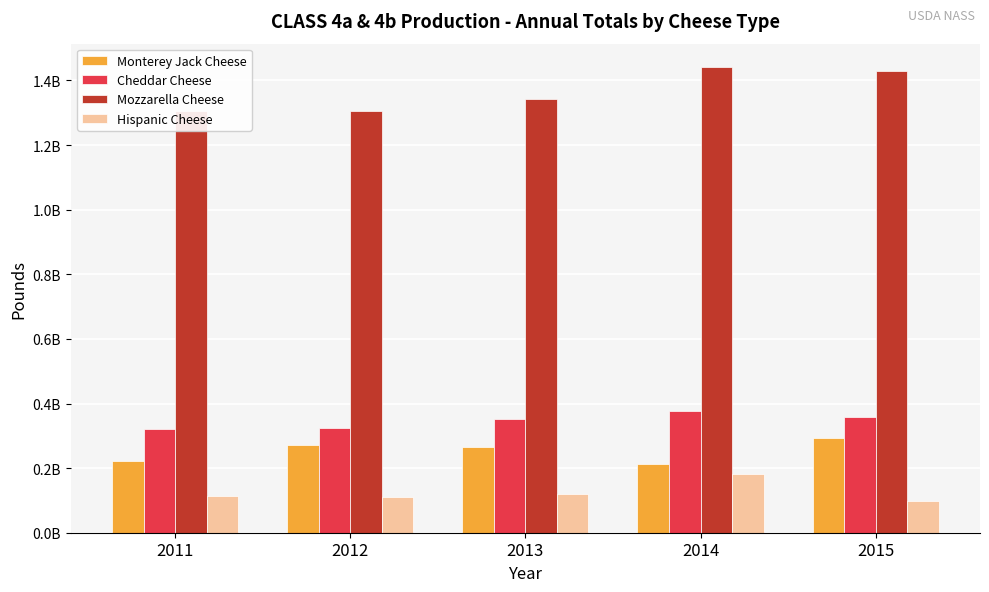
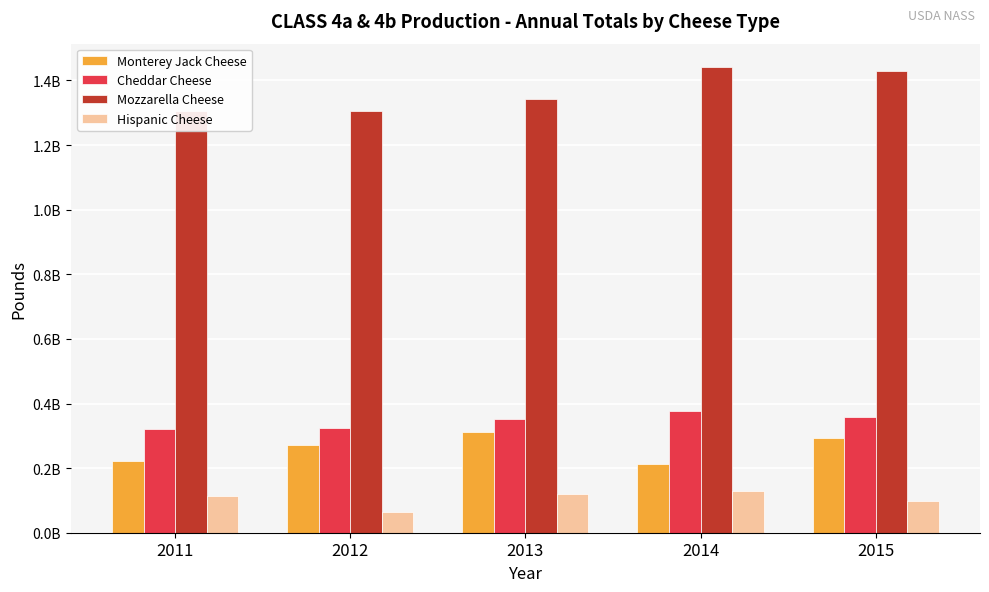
  {
    "Monterey Jack Cheese": {
      "2011": 220000000,
      "2012": 270000000,
-     "2013": 270000000,
+     "2013": 310000000,
      "2014": 210000000,
      "2015": 290000000
    },
    "Hispanic Cheese": {
      "2011": 110000000,
-     "2012": 110000000,
+     "2012": 60000000,
      "2013": 120000000,
-     "2014": 180000000,
+     "2014": 130000000,
      "2015": 100000000
    }
  }
